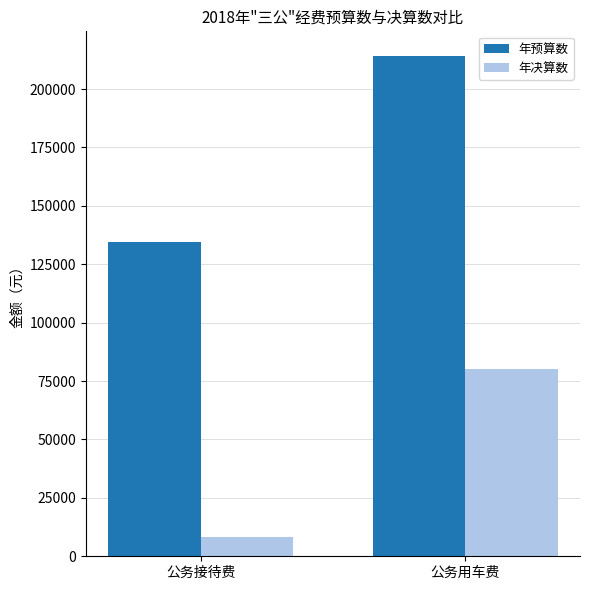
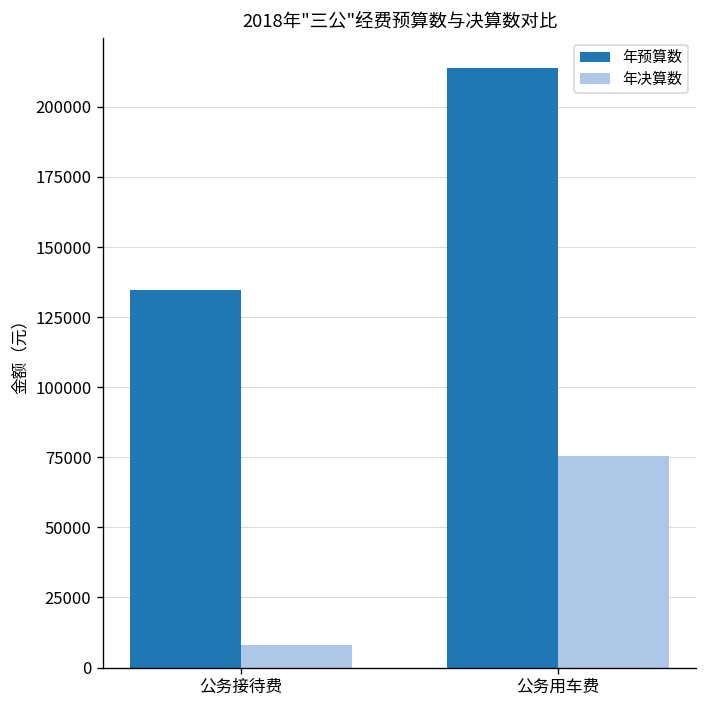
  {
    "年预算数": {
      "公务接待费": 135000,
      "公务用车费": 214000
    },
    "年决算数": {
      "公务接待费": 8000,
-     "公务用车费": 80000
+     "公务用车费": 76000
    }
  }
